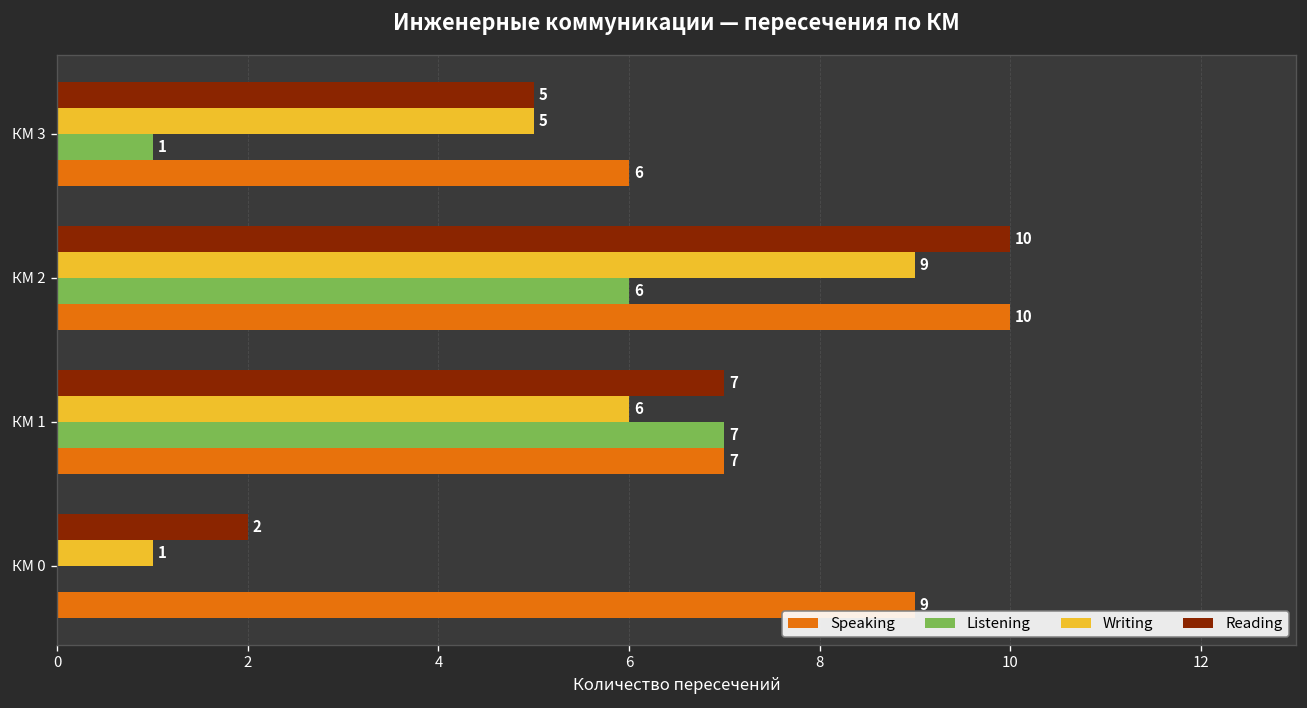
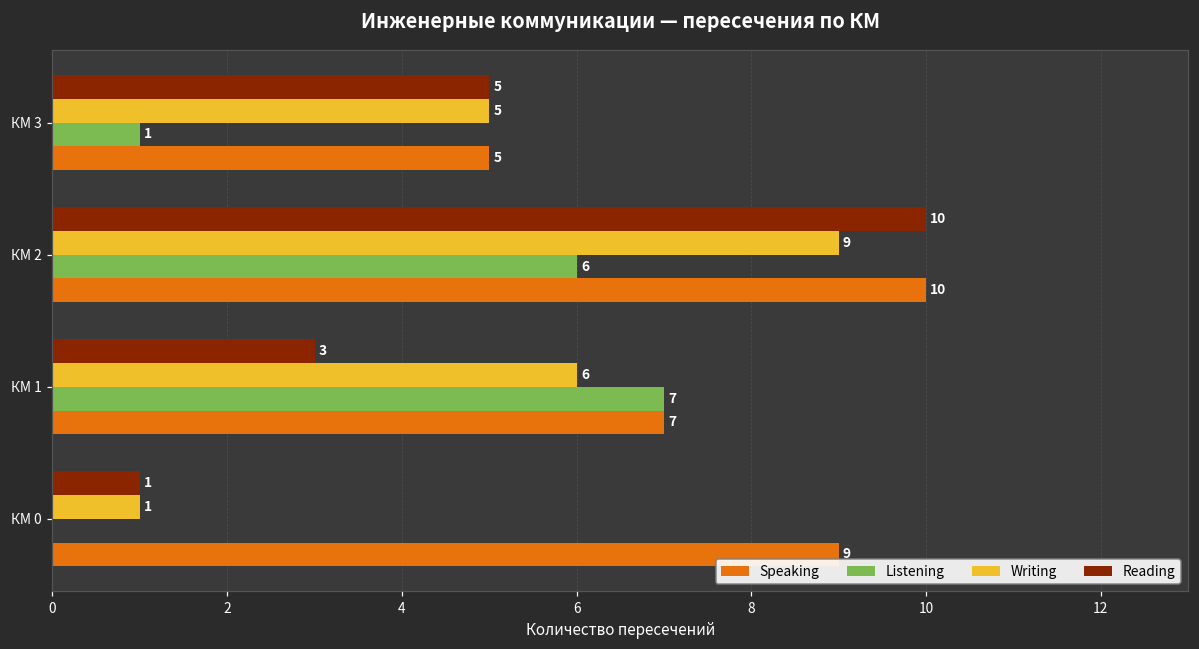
  {
    "Speaking": {
-     "КМ 3": 6,
+     "КМ 3": 5,
      "КМ 2": 10,
      "КМ 1": 7
    },
    "Listening": {
      "КМ 3": 1,
      "КМ 2": 6,
      "КМ 1": 7
    },
    "Writing": {
      "КМ 3": 5,
      "КМ 2": 9,
      "КМ 1": 6,
      "КМ 0": 1
    },
    "Reading": {
      "КМ 3": 5,
      "КМ 2": 10,
-     "КМ 1": 7,
-     "КМ 0": 2
+     "КМ 1": 3,
+     "КМ 0": 1
    }
  }
